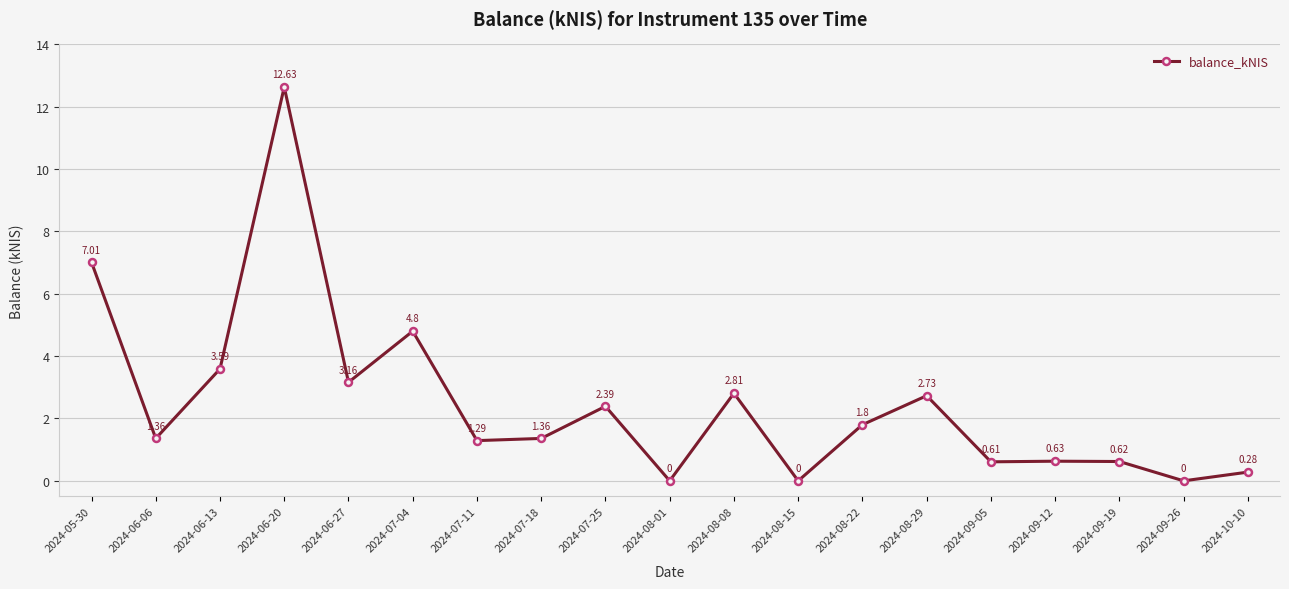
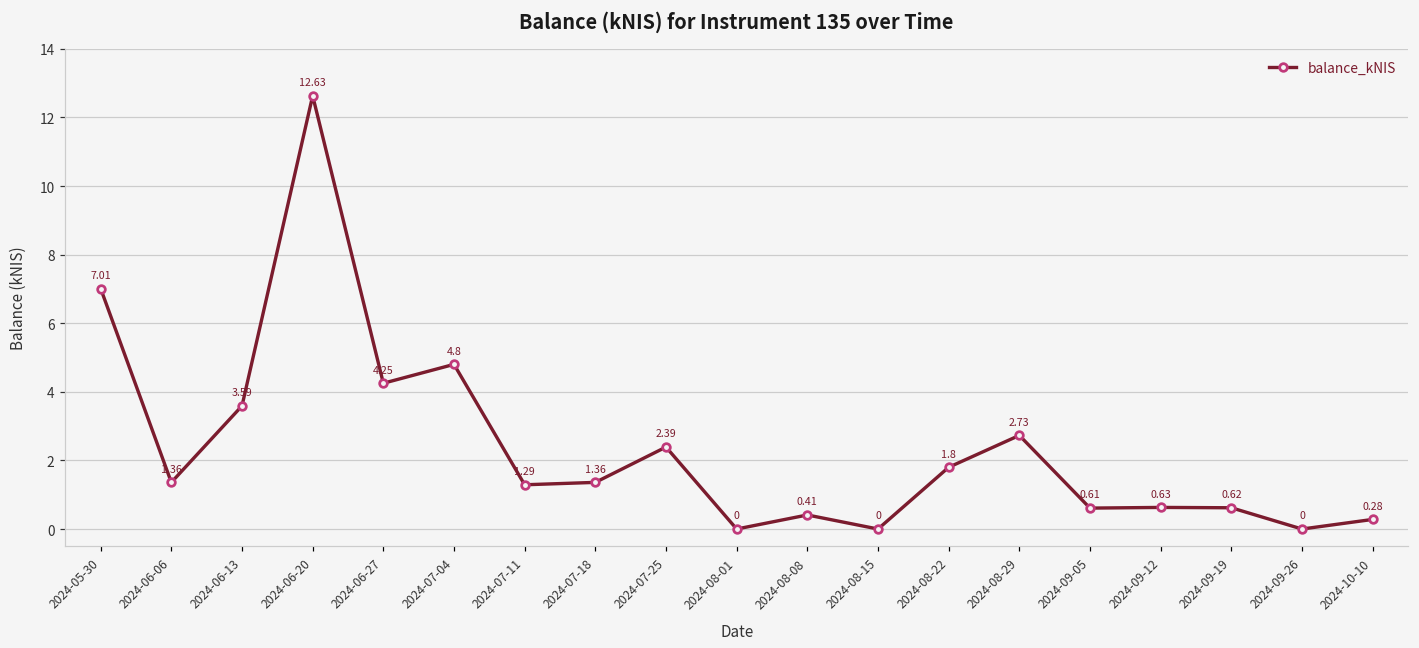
  {
    "2024-05-30": 7.01,
    "2024-06-06": 1.36,
    "2024-06-13": 3.59,
    "2024-06-20": 12.63,
-   "2024-06-27": 3.16,
+   "2024-06-27": 4.25,
    "2024-07-04": 4.8,
    "2024-07-11": 1.29,
    "2024-07-18": 1.36,
    "2024-07-25": 2.39,
    "2024-08-01": 0,
-   "2024-08-08": 2.81,
+   "2024-08-08": 0.41,
    "2024-08-15": 0,
    "2024-08-22": 1.8,
    "2024-08-29": 2.73,
    "2024-09-05": 0.61,
    "2024-09-12": 0.63,
    "2024-09-19": 0.62,
    "2024-09-26": 0,
    "2024-10-10": 0.28
  }
